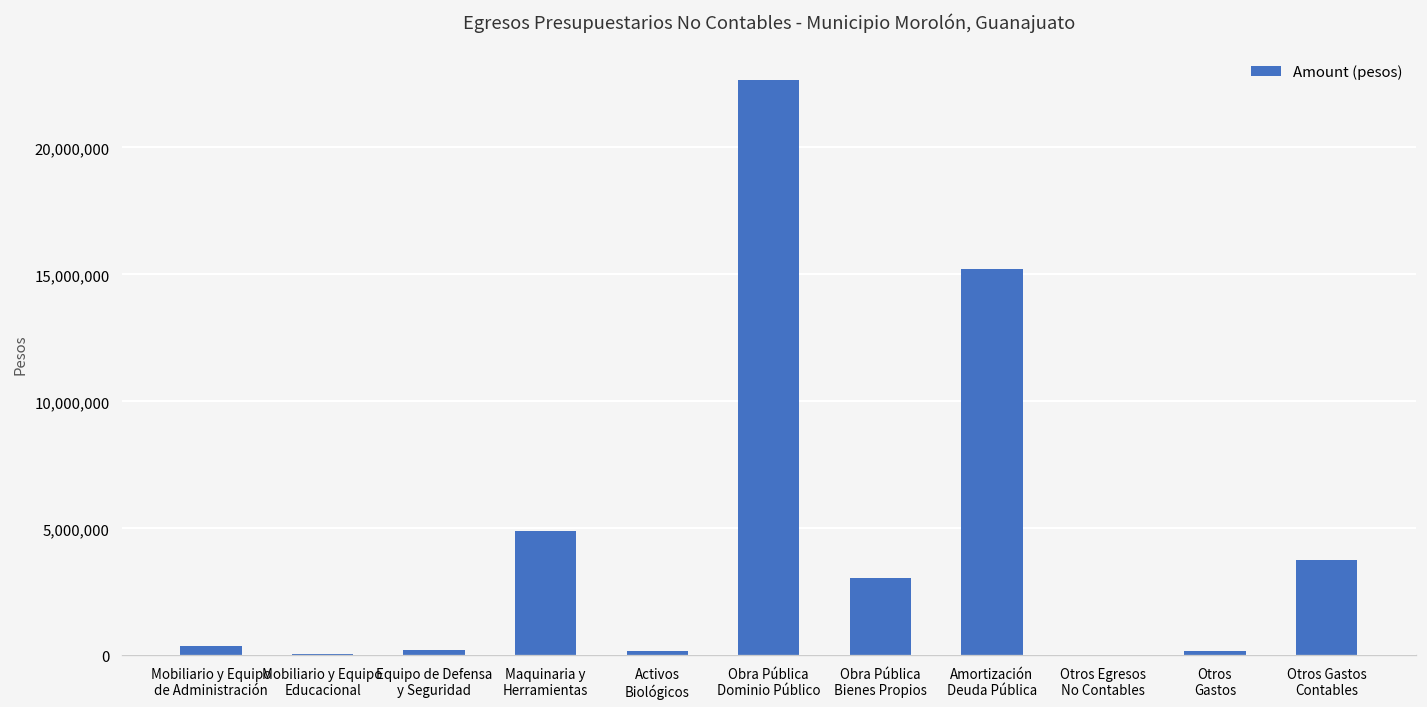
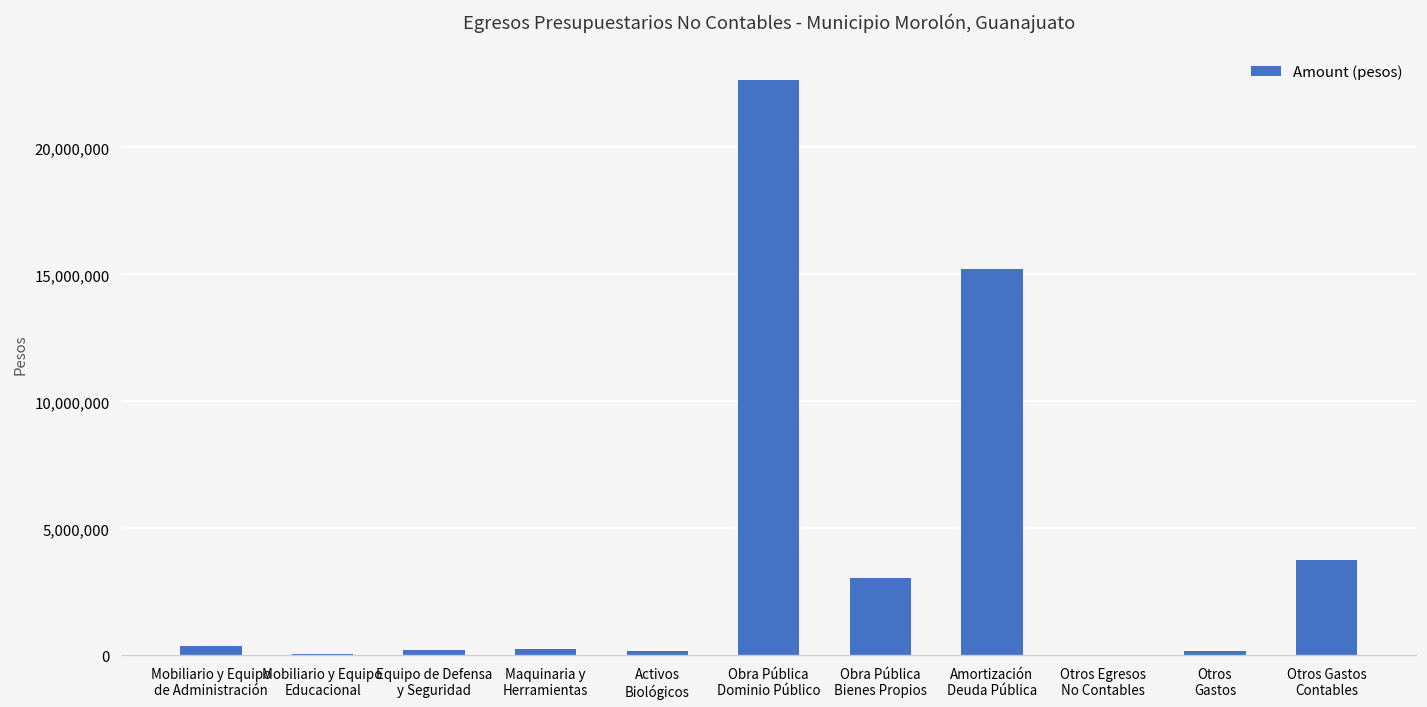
  {
    "Mobiliario y Equipo de Administración": "400,000",
    "Equipo de Defensa y Seguridad": "200,000",
-   "Maquinaria y Herramientas": "4,900,000",
+   "Maquinaria y Herramientas": "300,000",
    "Activos Biológicos": "200,000",
    "Obra Pública Dominio Público": "22,600,000",
    "Obra Pública Bienes Propios": "3,100,000",
    "Amortización Deuda Pública": "15,200,000",
    "Otros Gastos": "200,000",
    "Otros Gastos Contables": "3,700,000"
  }
